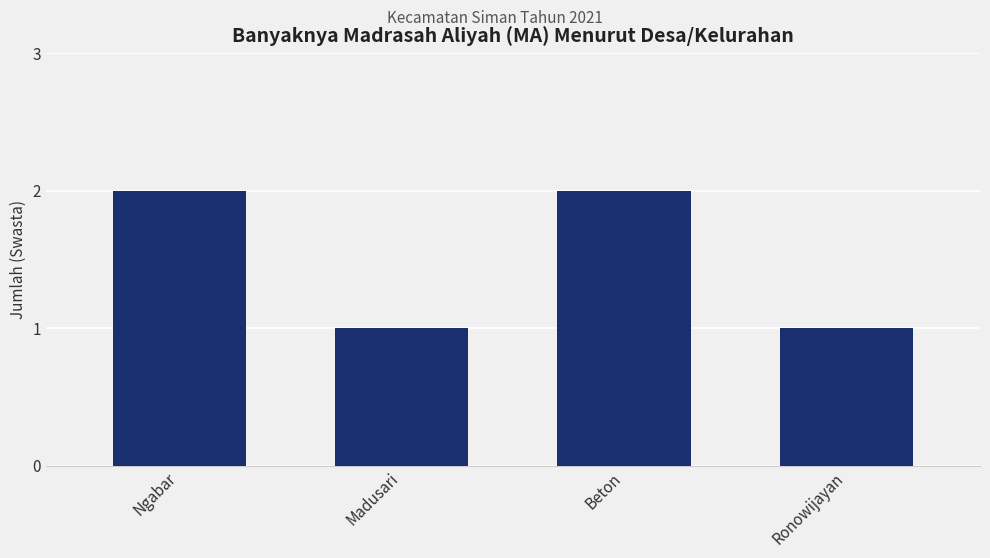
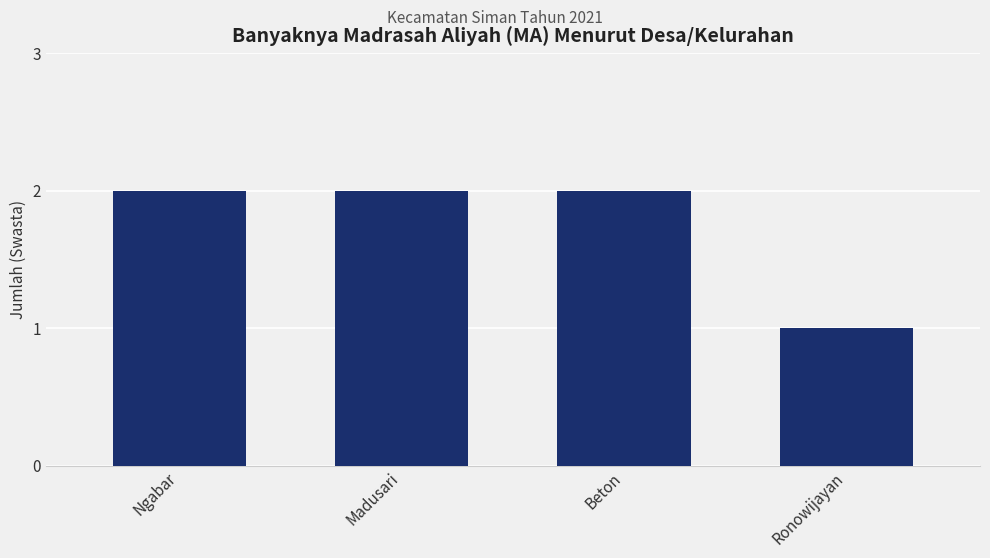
  {
    "Ngabar": 2,
-   "Madusari": 1,
+   "Madusari": 2,
    "Beton": 2,
    "Ronowijayan": 1
  }
